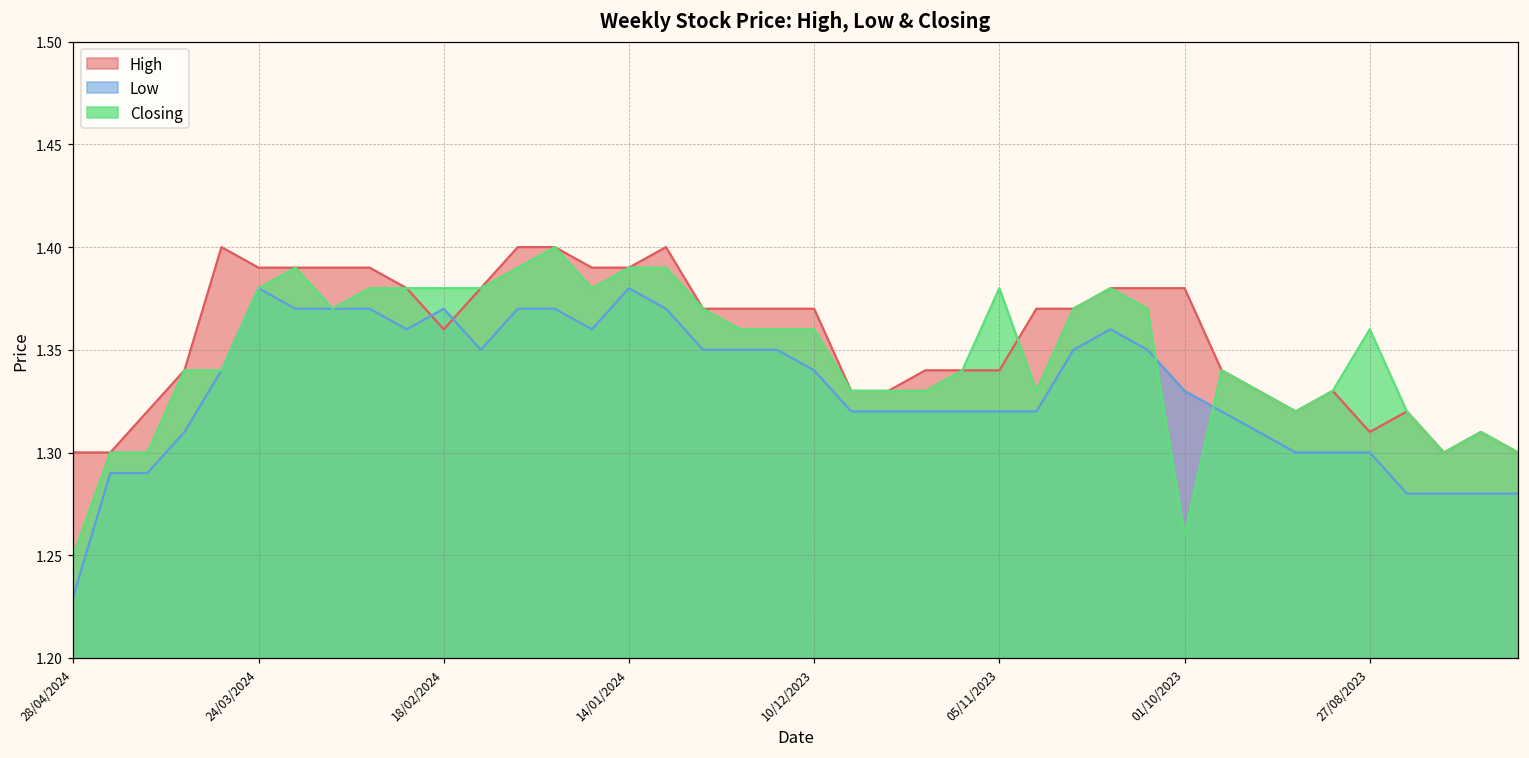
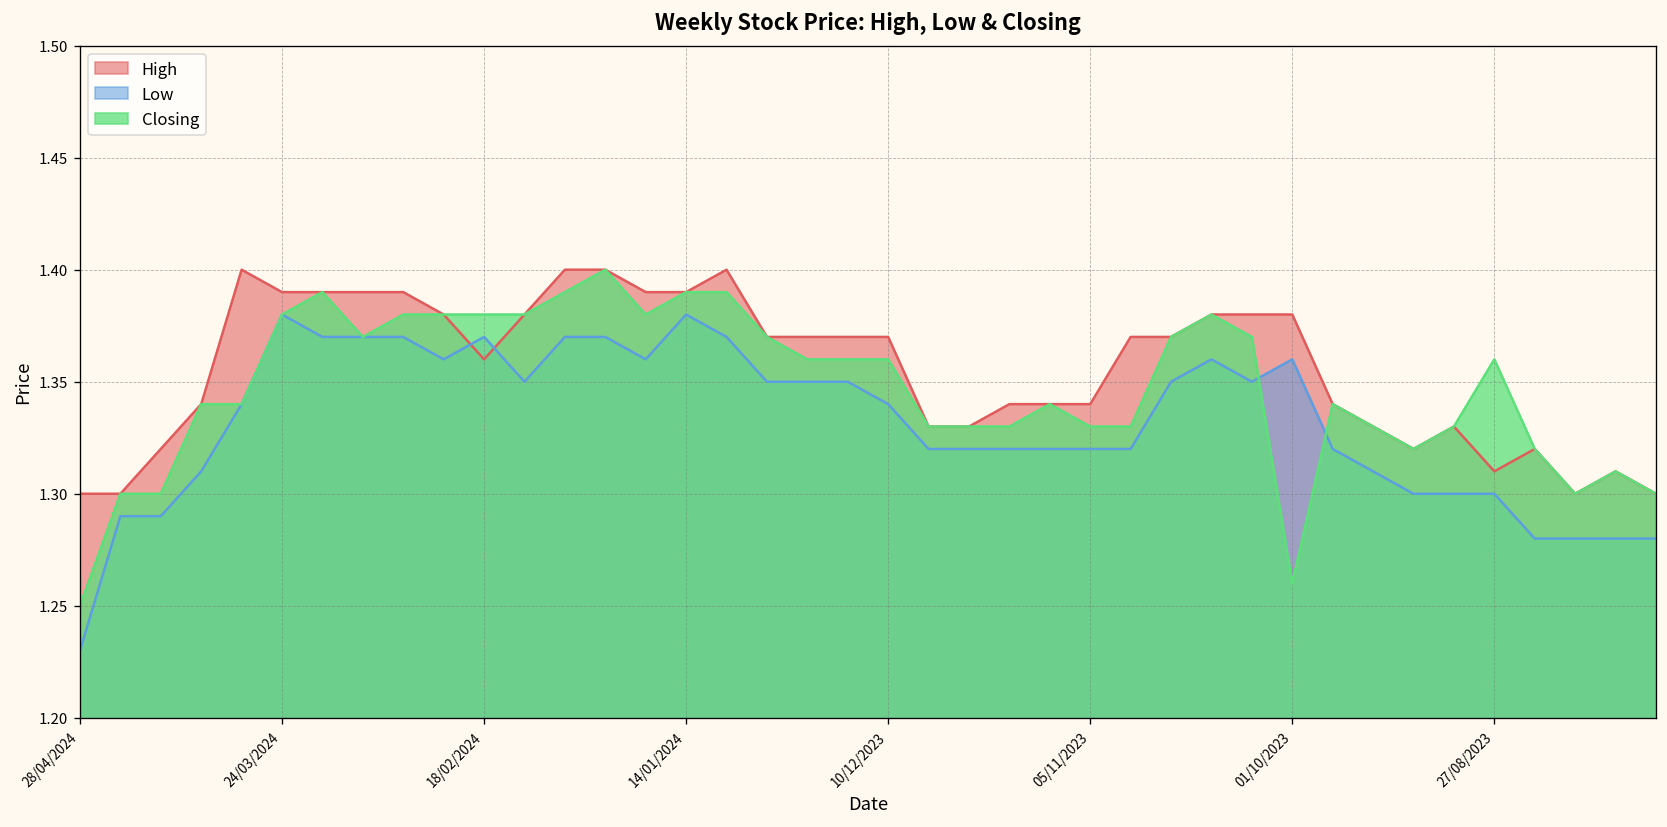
  {
    "High": {
      "28/04/2024": 1.30,
      "24/03/2024": 1.39,
      "18/02/2024": 1.36,
      "10/12/2023": 1.37,
      "05/11/2023": 1.34,
      "01/10/2023": 1.38,
      "27/08/2023": 1.31
    },
    "Low": {
      "28/04/2024": 1.23,
      "18/02/2024": 1.37,
      "14/01/2024": 1.38,
      "10/12/2023": 1.34,
      "05/11/2023": 1.32,
-     "01/10/2023": 1.33,
+     "01/10/2023": 1.36,
      "27/08/2023": 1.30
    },
    "Closing": {
      "28/04/2024": 1.25,
      "18/02/2024": 1.38,
      "10/12/2023": 1.36,
-     "05/11/2023": 1.38,
+     "05/11/2023": 1.33,
      "01/10/2023": 1.26,
      "27/08/2023": 1.36
    }
  }
